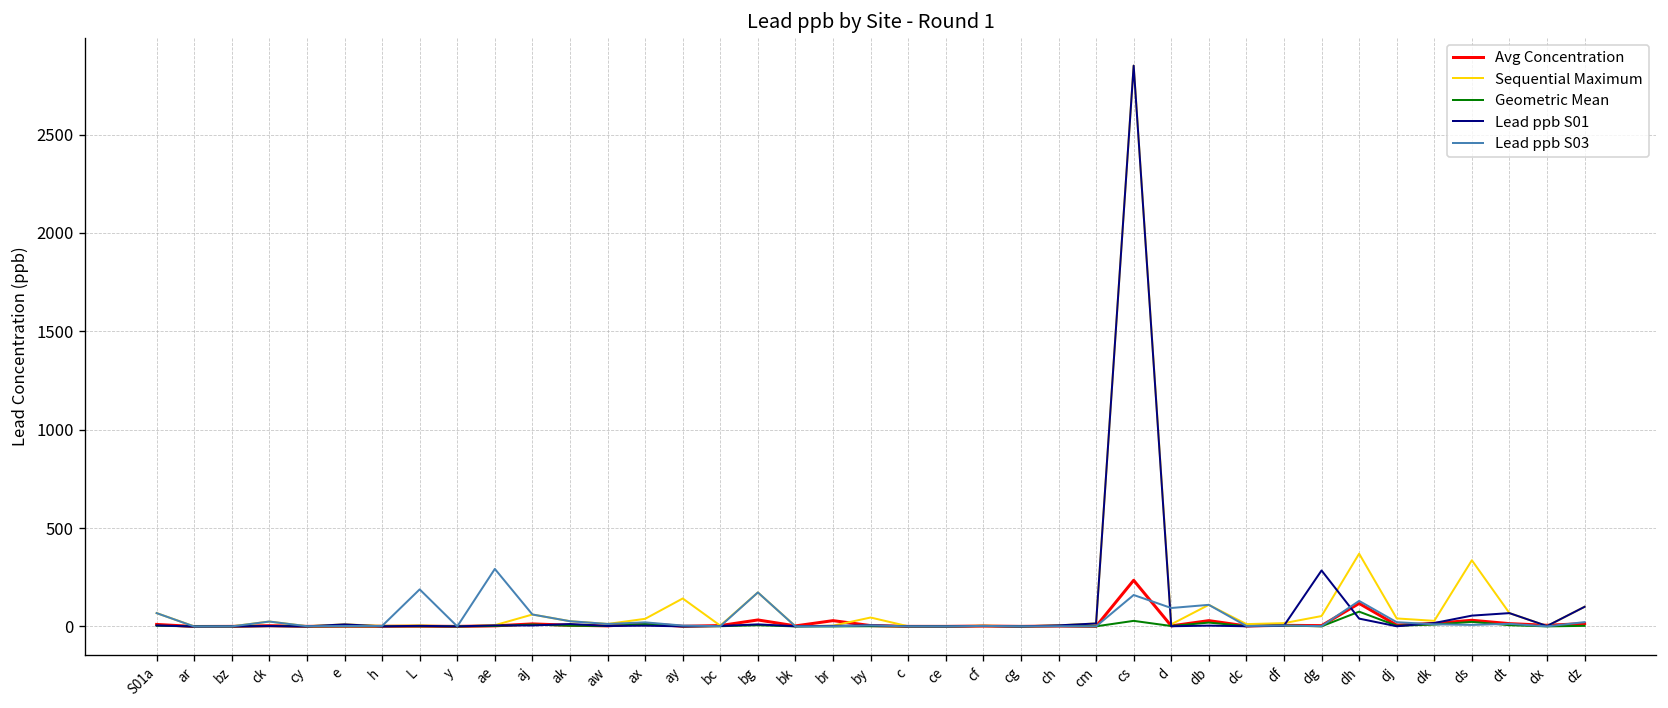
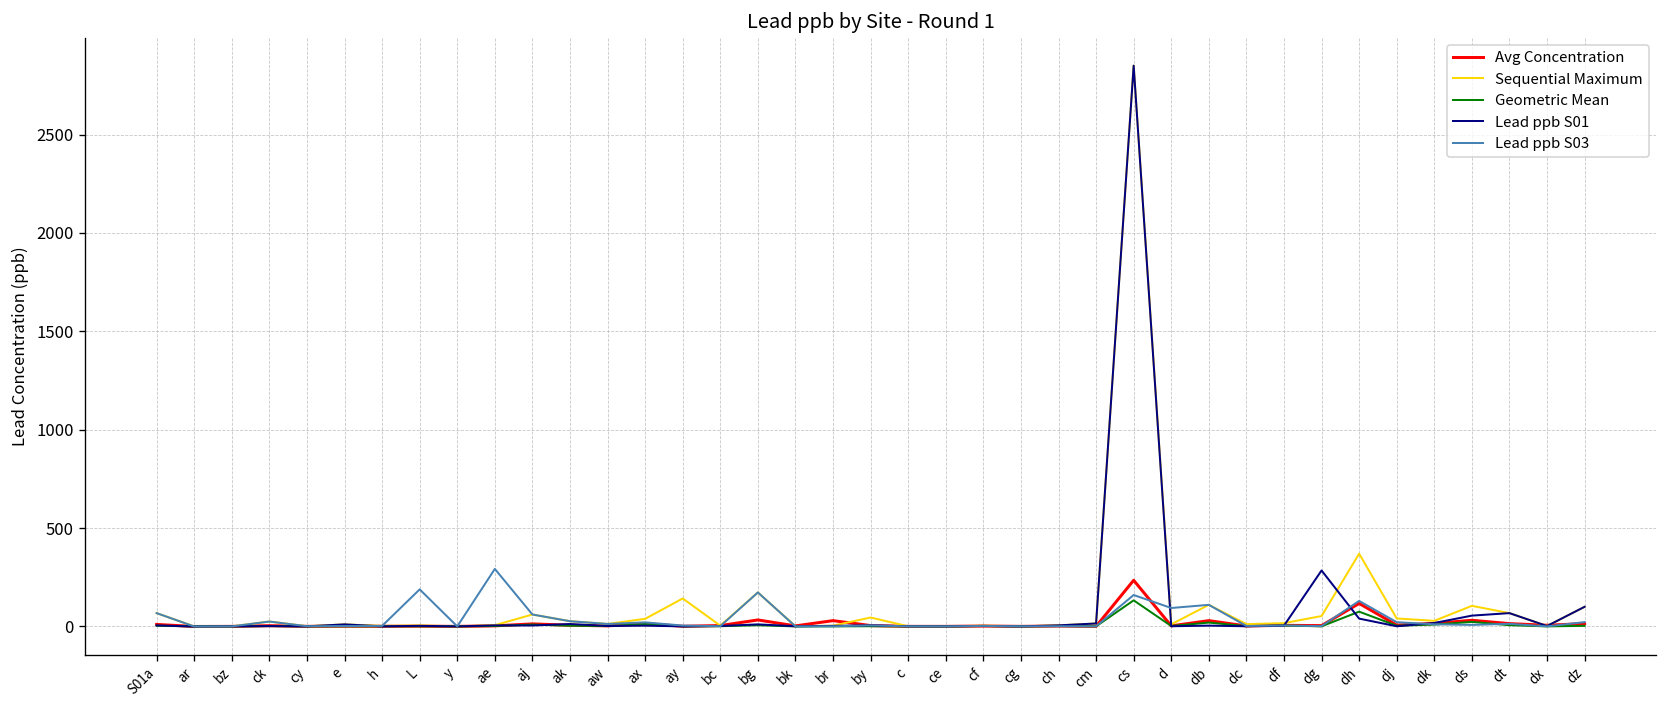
  {
    "Avg Concentration": {
      "bg": 30,
      "br": 30,
      "cs": 230
    },
    "Sequential Maximum": {
      "ax": 40,
      "ay": 140,
      "by": 50,
      "dg": 50,
      "dh": 370,
      "dj": 40,
-     "ds": 340
+     "ds": 110
    },
    "Geometric Mean": {
-     "cs": 30,
+     "cs": 130,
      "dh": 80
    },
    "Lead ppb S01": {
      "db": 0,
      "dg": 280,
      "dh": 40,
      "ds": 60
    },
    "Lead ppb S03": {
      "L": 190,
      "ae": 290,
      "cs": 160,
      "d": 90
    }
  }
